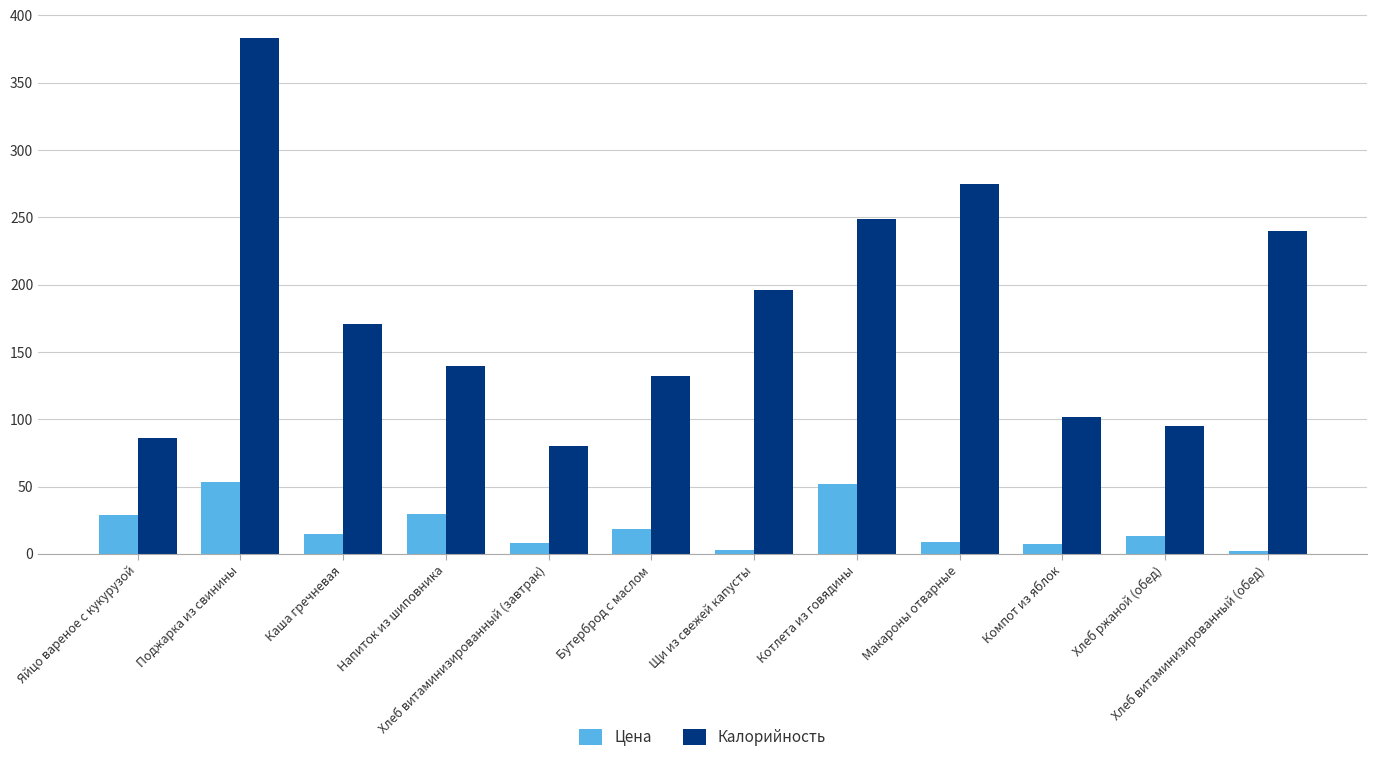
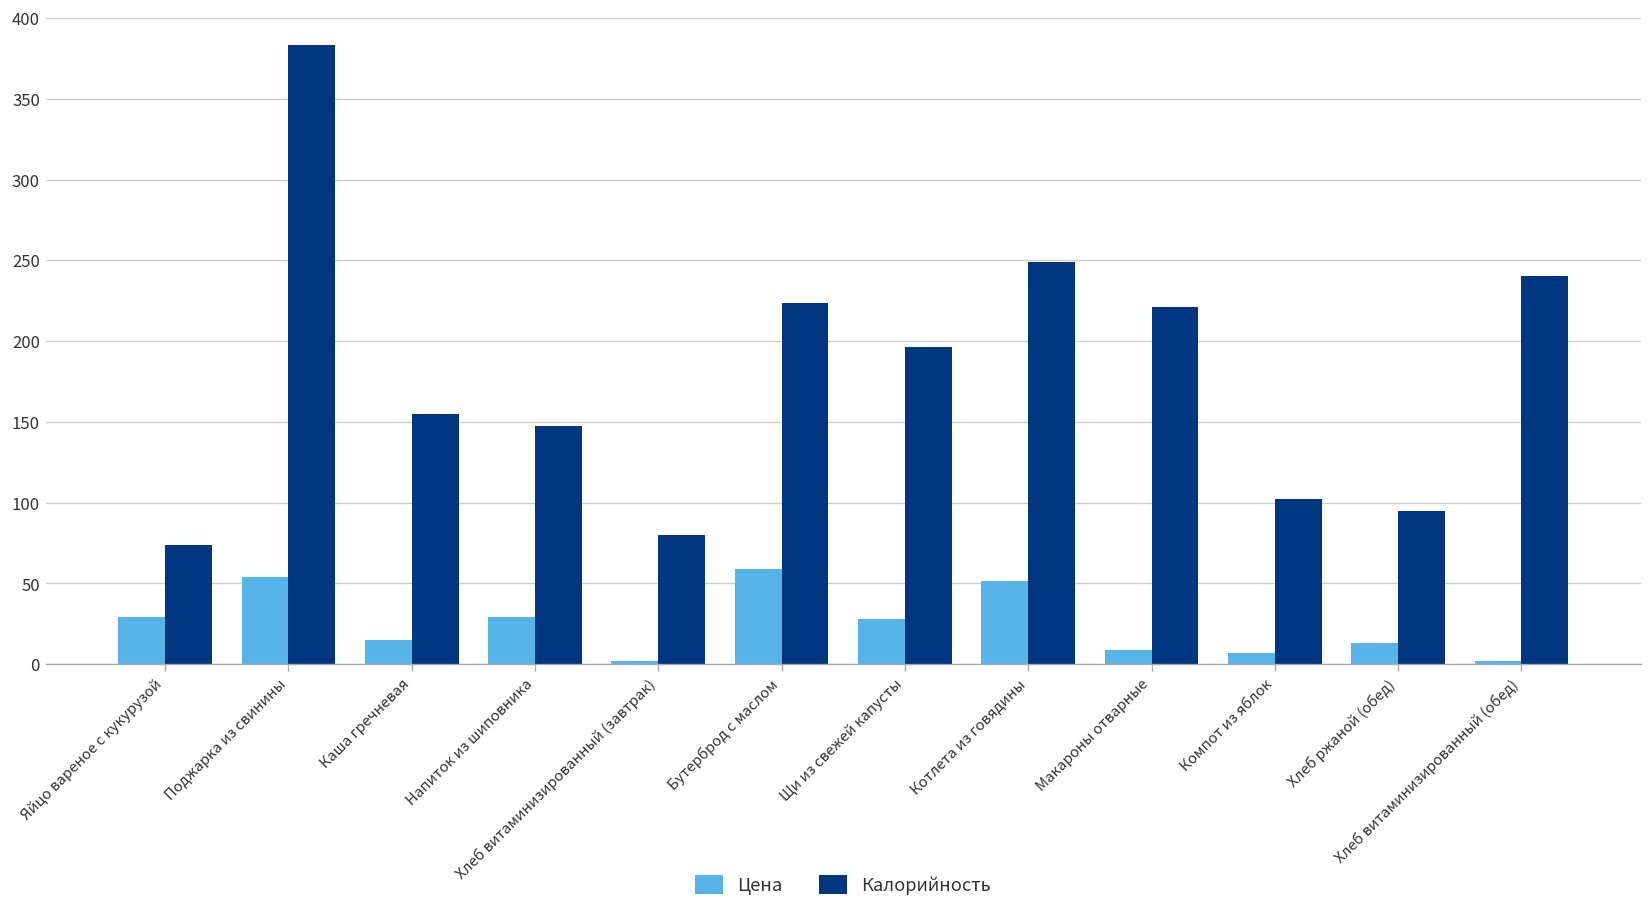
  {
    "Цена": {
      "Яйцо вареное с кукурузой": 29,
      "Поджарка из свинины": 54,
      "Каша гречневая": 15,
      "Напиток из шиповника": 30,
-     "Хлеб витаминизированный (завтрак)": 8,
-     "Бутерброд с маслом": 18,
-     "Щи из свежей капусты": 3,
+     "Хлеб витаминизированный (завтрак)": 2,
+     "Бутерброд с маслом": 59,
+     "Щи из свежей капусты": 28,
      "Котлета из говядины": 52,
      "Макароны отварные": 9,
      "Компот из яблок": 7,
      "Хлеб ржаной (обед)": 13,
      "Хлеб витаминизированный (обед)": 2
    },
    "Калорийность": {
-     "Яйцо вареное с кукурузой": 86,
+     "Яйцо вареное с кукурузой": 74,
      "Поджарка из свинины": 383,
-     "Каша гречневая": 171,
-     "Напиток из шиповника": 140,
+     "Каша гречневая": 155,
+     "Напиток из шиповника": 148,
      "Хлеб витаминизированный (завтрак)": 80,
-     "Бутерброд с маслом": 132,
+     "Бутерброд с маслом": 224,
      "Щи из свежей капусты": 196,
      "Котлета из говядины": 249,
-     "Макароны отварные": 275,
+     "Макароны отварные": 221,
      "Компот из яблок": 102,
      "Хлеб ржаной (обед)": 95,
      "Хлеб витаминизированный (обед)": 240
    }
  }
